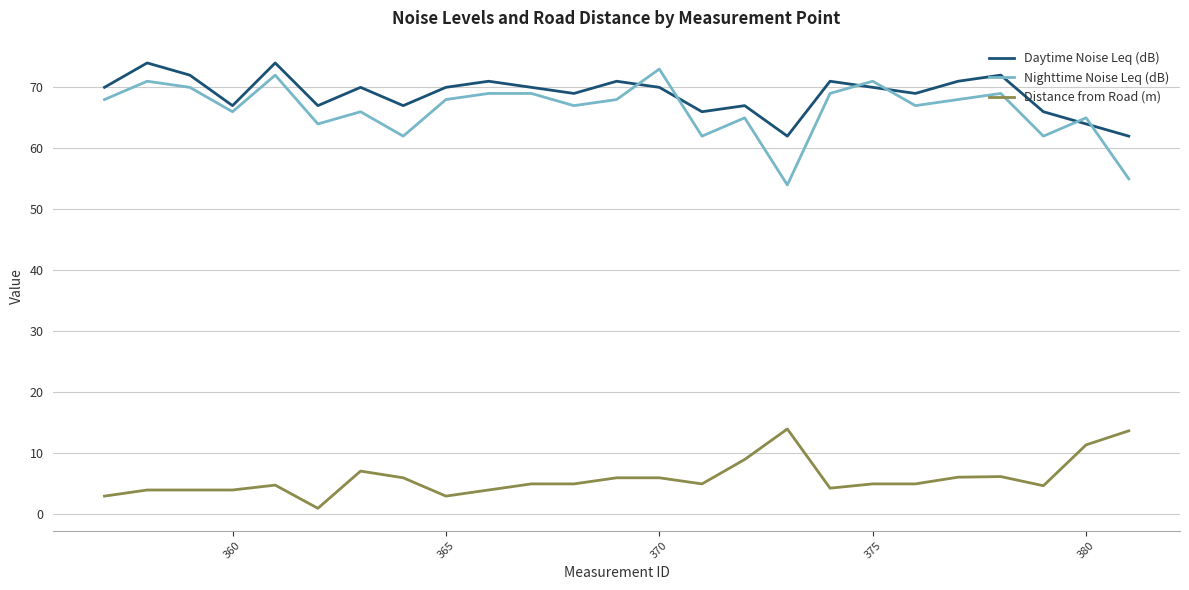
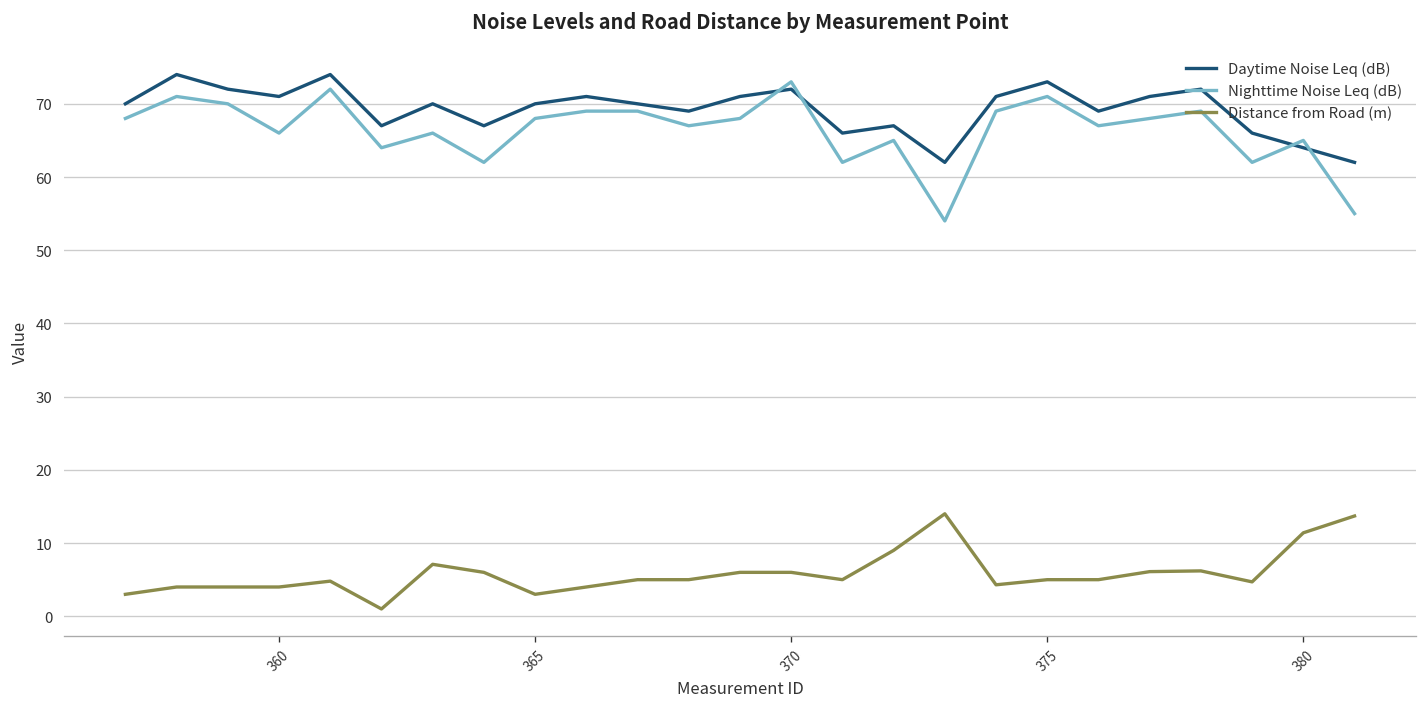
  {
    "Daytime Noise Leq (dB)": {
-     "360": 67,
+     "360": 71,
      "365": 70,
-     "370": 70,
-     "375": 70,
+     "370": 72,
+     "375": 73,
      "380": 64
    },
    "Nighttime Noise Leq (dB)": {
      "360": 66,
      "365": 68,
      "370": 73,
      "375": 71,
      "380": 65
    },
    "Distance from Road (m)": {
      "360": 4,
      "365": 3,
      "370": 6,
      "375": 5,
      "380": 11
    }
  }
